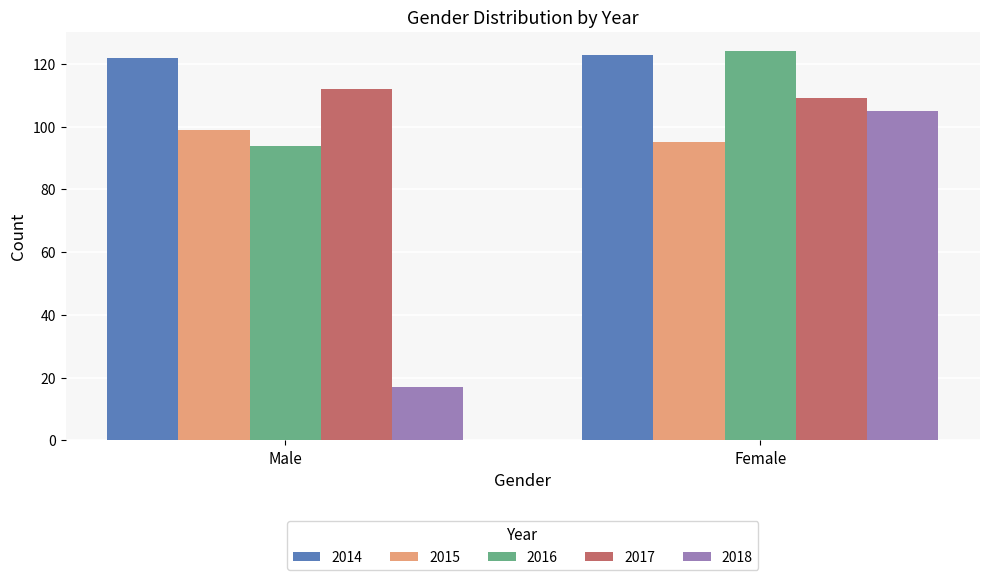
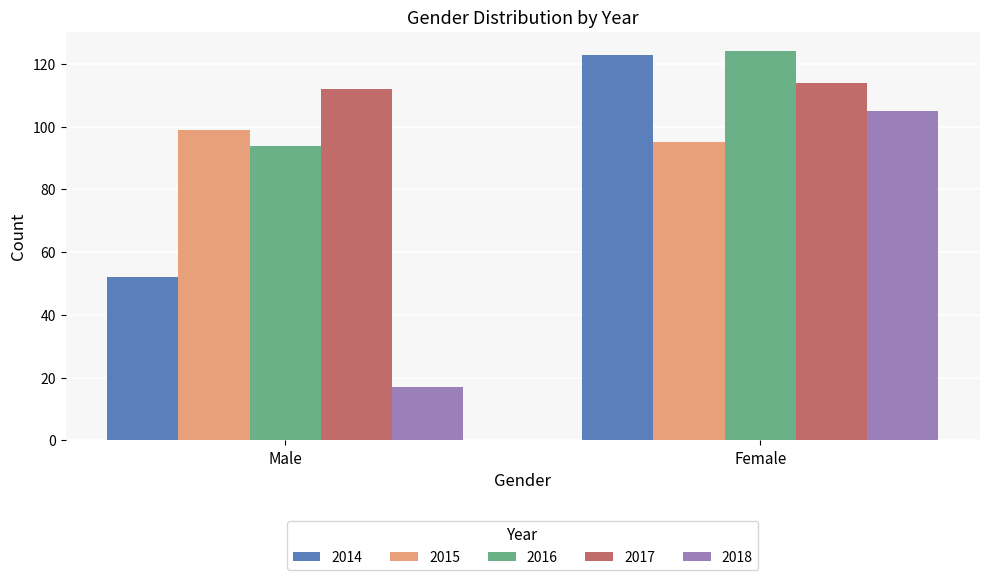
  {
    "2014": {
-     "Male": 122,
+     "Male": 52,
      "Female": 123
    },
    "2015": {
      "Male": 99,
      "Female": 95
    },
    "2016": {
      "Male": 94,
      "Female": 124
    },
    "2017": {
      "Male": 112,
-     "Female": 109
+     "Female": 114
    },
    "2018": {
      "Male": 17,
      "Female": 105
    }
  }
